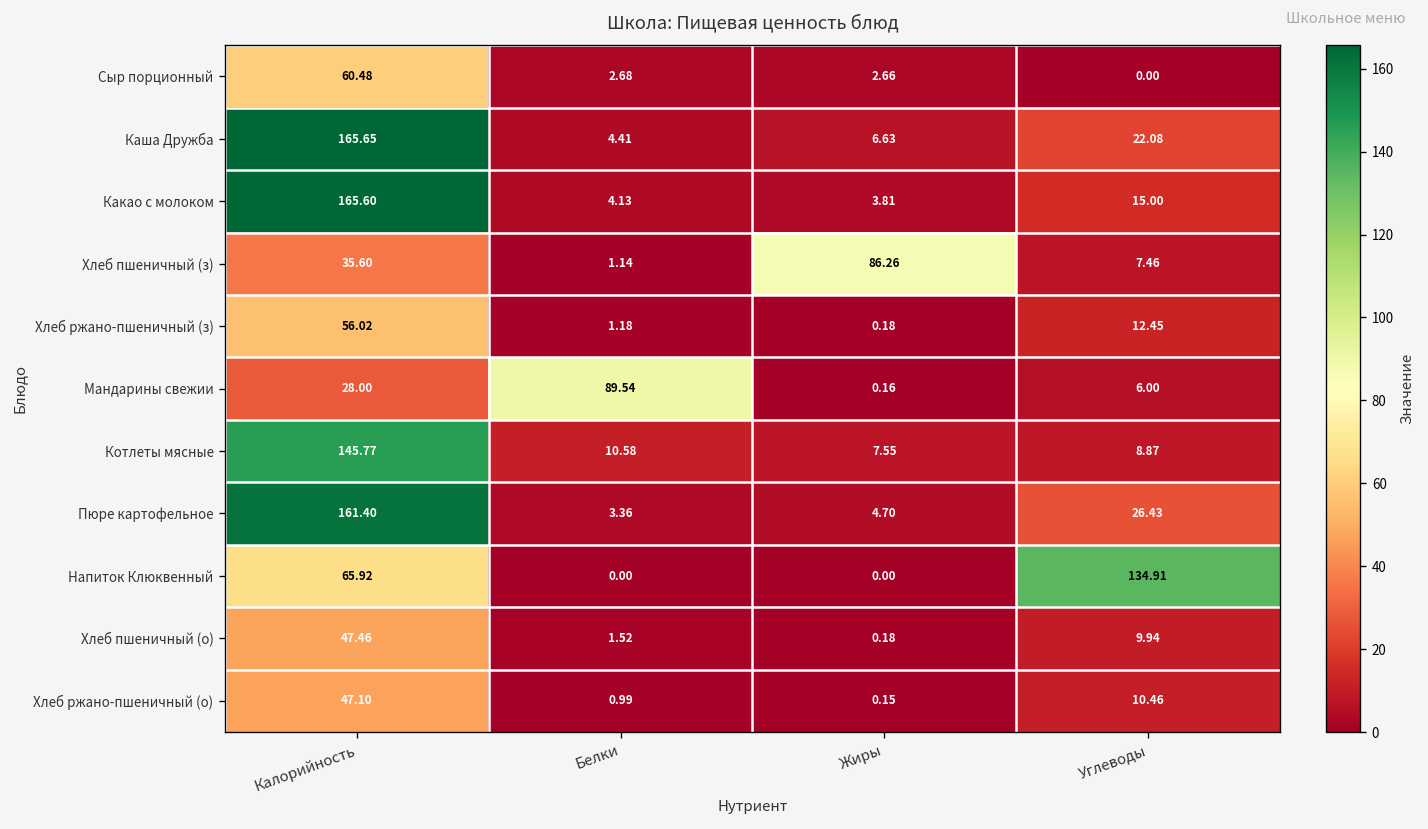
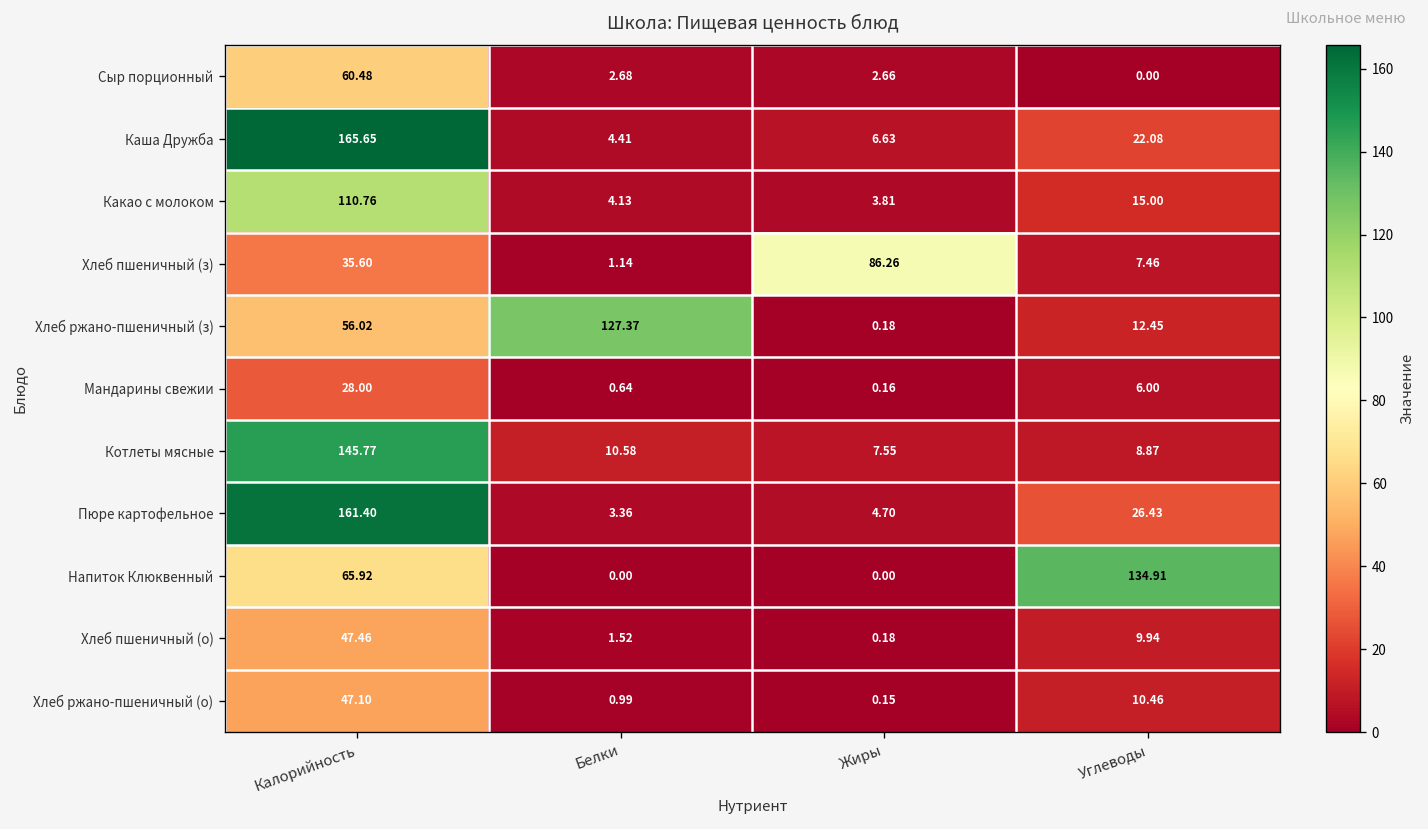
  {
    "Сыр порционный": {
      "Калорийность": 60.48,
      "Белки": 2.68,
      "Жиры": 2.66,
      "Углеводы": 0.00
    },
    "Каша Дружба": {
      "Калорийность": 165.65,
      "Белки": 4.41,
      "Жиры": 6.63,
      "Углеводы": 22.08
    },
    "Какао с молоком": {
-     "Калорийность": 165.60,
+     "Калорийность": 110.76,
      "Белки": 4.13,
      "Жиры": 3.81,
      "Углеводы": 15.00
    },
    "Хлеб пшеничный (з)": {
      "Калорийность": 35.60,
      "Белки": 1.14,
      "Жиры": 86.26,
      "Углеводы": 7.46
    },
    "Хлеб ржано-пшеничный (з)": {
      "Калорийность": 56.02,
-     "Белки": 1.18,
+     "Белки": 127.37,
      "Жиры": 0.18,
      "Углеводы": 12.45
    },
    "Мандарины свежии": {
      "Калорийность": 28.00,
-     "Белки": 89.54,
+     "Белки": 0.64,
      "Жиры": 0.16,
      "Углеводы": 6.00
    },
    "Котлеты мясные": {
      "Калорийность": 145.77,
      "Белки": 10.58,
      "Жиры": 7.55,
      "Углеводы": 8.87
    },
    "Пюре картофельное": {
      "Калорийность": 161.40,
      "Белки": 3.36,
      "Жиры": 4.70,
      "Углеводы": 26.43
    },
    "Напиток Клюквенный": {
      "Калорийность": 65.92,
      "Белки": 0.00,
      "Жиры": 0.00,
      "Углеводы": 134.91
    },
    "Хлеб пшеничный (о)": {
      "Калорийность": 47.46,
      "Белки": 1.52,
      "Жиры": 0.18,
      "Углеводы": 9.94
    },
    "Хлеб ржано-пшеничный (о)": {
      "Калорийность": 47.10,
      "Белки": 0.99,
      "Жиры": 0.15,
      "Углеводы": 10.46
    }
  }
